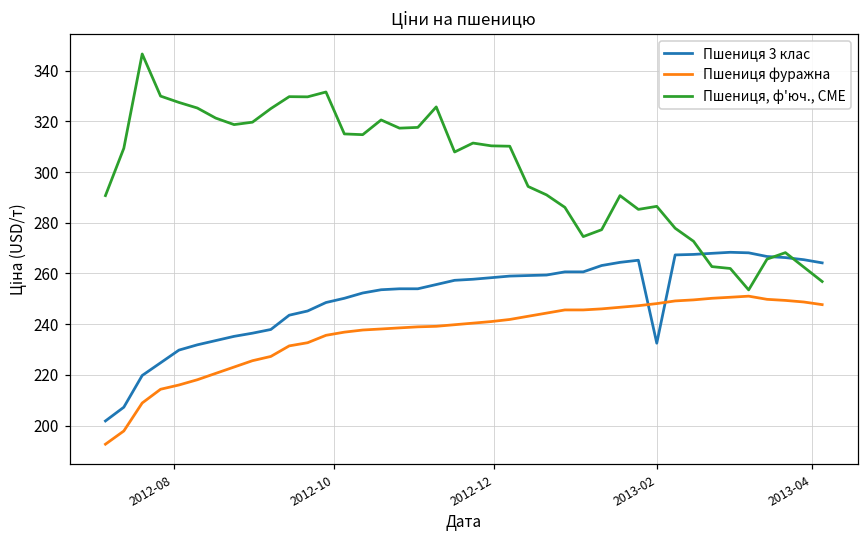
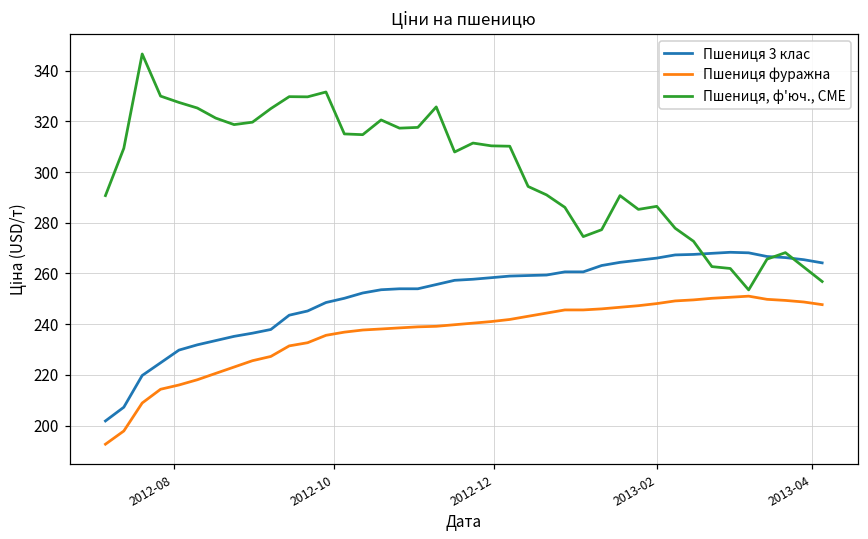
  {
    "Пшениця 3 клас": {
-     "2013-02": 233
+     "2013-02": 266
    },
    "Пшениця фуражна": {
      "2013-02": 248
    },
    "Пшениця, ф'юч., CME": {
      "2013-02": 286
    }
  }
